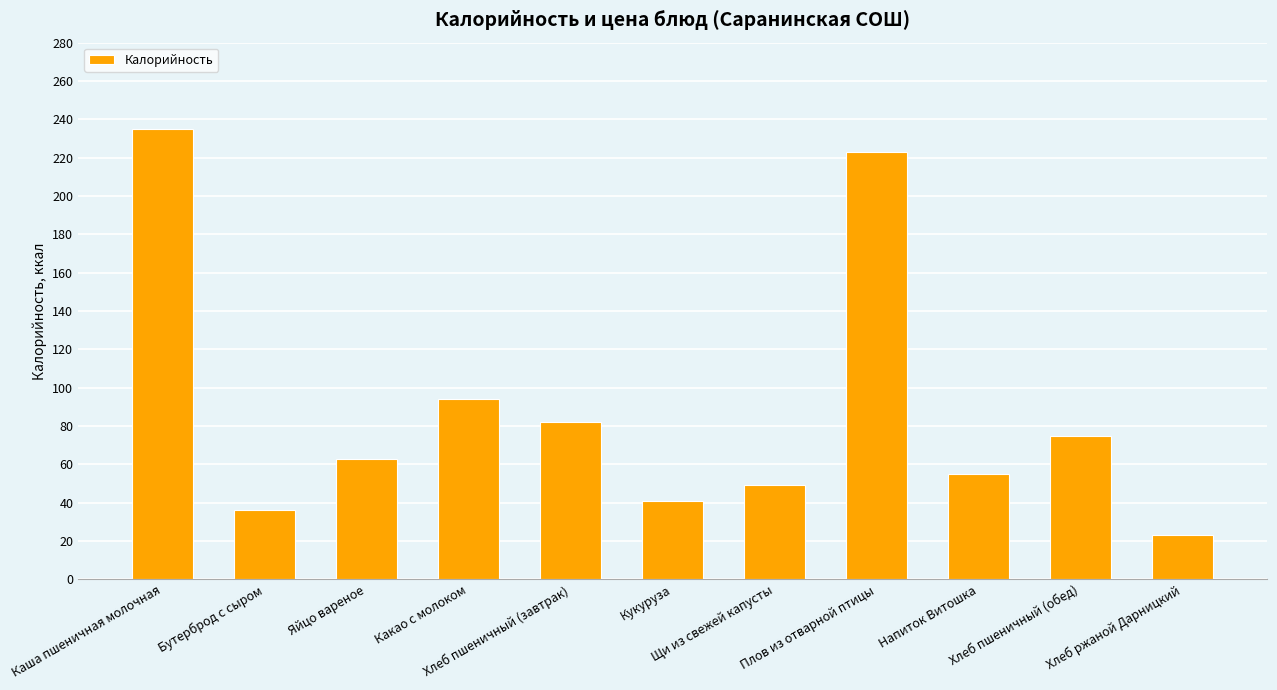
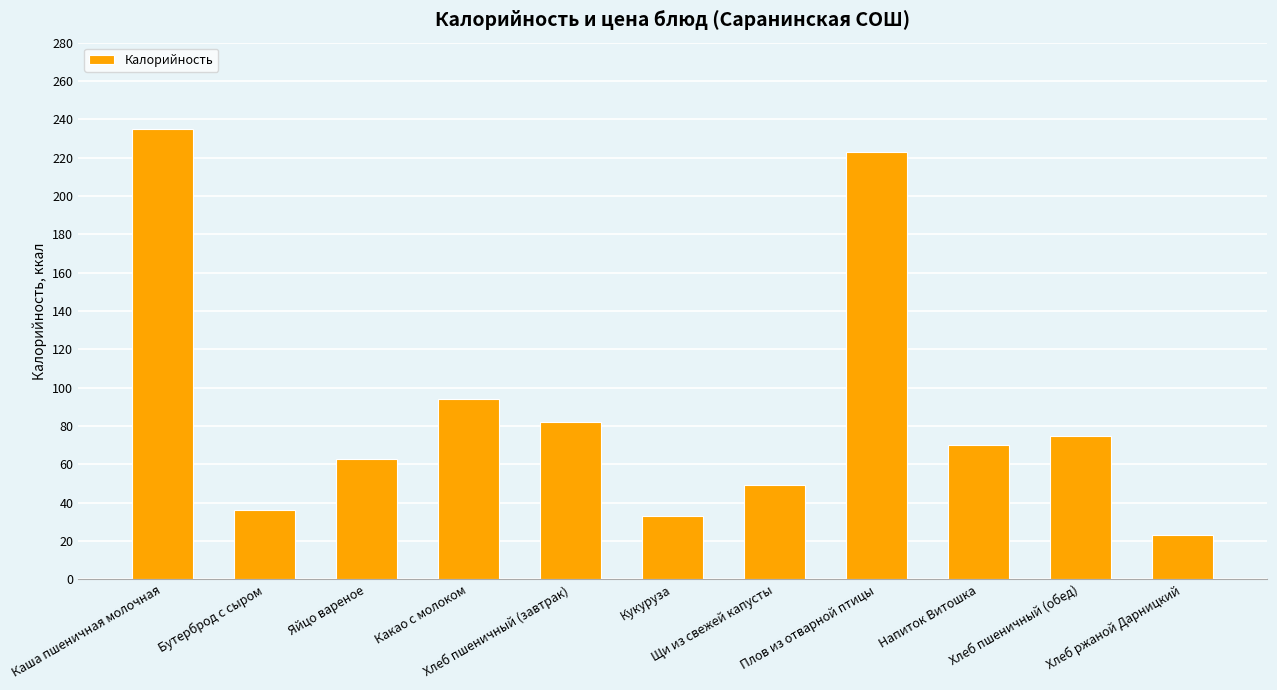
  {
    "Каша пшеничная молочная": 235,
    "Бутерброд с сыром": 36,
    "Яйцо вареное": 63,
    "Какао с молоком": 94,
    "Хлеб пшеничный (завтрак)": 82,
-   "Кукуруза": 41,
+   "Кукуруза": 33,
    "Щи из свежей капусты": 49,
    "Плов из отварной птицы": 223,
-   "Напиток Витошка": 55,
+   "Напиток Витошка": 70,
    "Хлеб пшеничный (обед)": 75,
    "Хлеб ржаной Дарницкий": 23
  }
